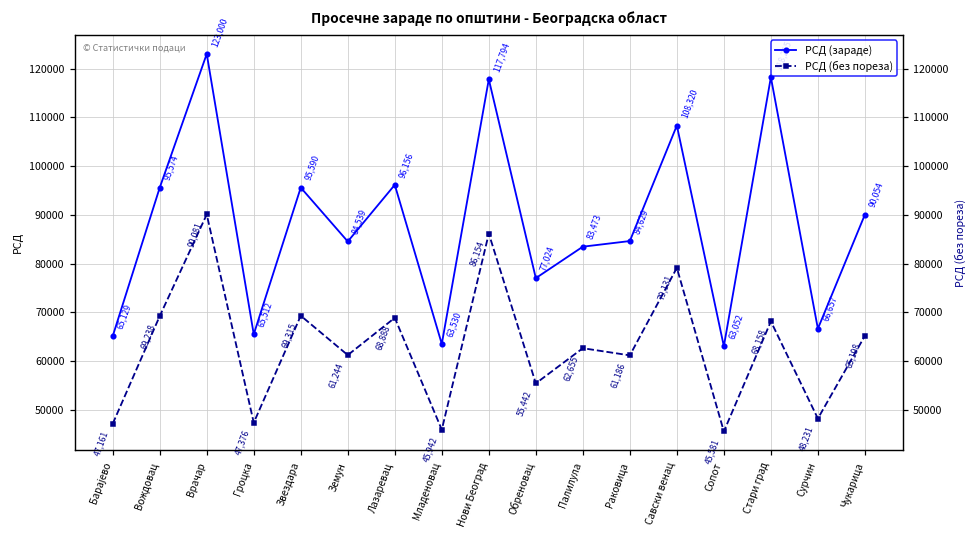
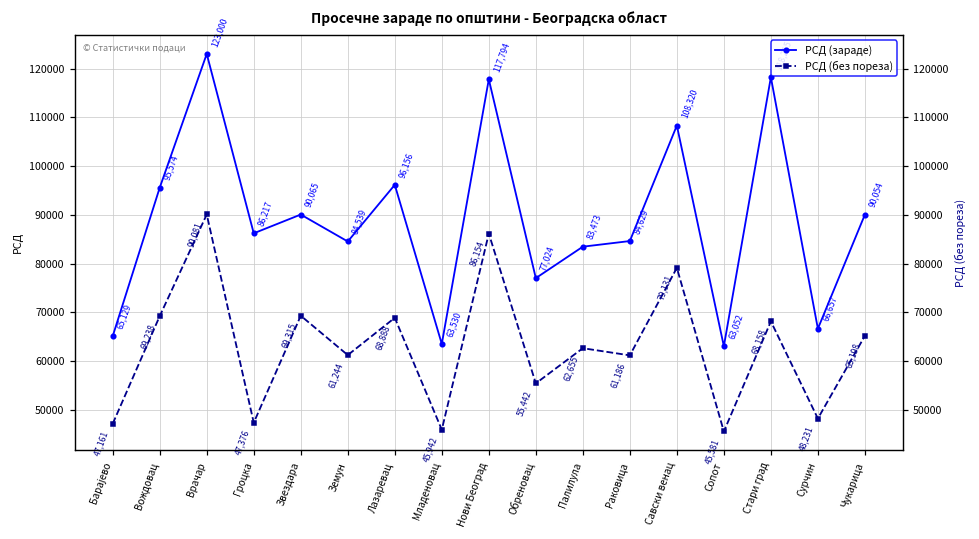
  {
    "РСД (зараде)": {
      "Барајево": "65,129",
      "Вождовац": "95,574",
      "Врачар": "123,000",
-     "Гроцка": "65,512",
-     "Звездара": "95,590",
+     "Гроцка": "86,217",
+     "Звездара": "90,065",
      "Земун": "84,539",
      "Лазаревац": "96,156",
      "Младеновац": "63,530",
      "Нови Београд": "117,794",
      "Обреновац": "77,024",
      "Палилула": "83,473",
      "Раковица": "84,629",
      "Савски венац": "108,320",
      "Сопот": "63,052",
      "Сурчин": "66,657",
      "Чукарица": "90,054"
    },
    "РСД (без пореза)": {
      "Барајево": "47,161",
      "Вождовац": "69,238",
      "Врачар": "90,081",
      "Гроцка": "47,376",
      "Звездара": "69,315",
      "Земун": "61,244",
      "Лазаревац": "68,888",
      "Младеновац": "45,942",
      "Нови Београд": "86,154",
      "Обреновац": "55,442",
      "Палилула": "62,655",
      "Раковица": "61,186",
      "Савски венац": "79,131",
      "Сопот": "45,581",
      "Стари град": "68,158",
      "Сурчин": "48,231",
      "Чукарица": "65,198"
    }
  }
